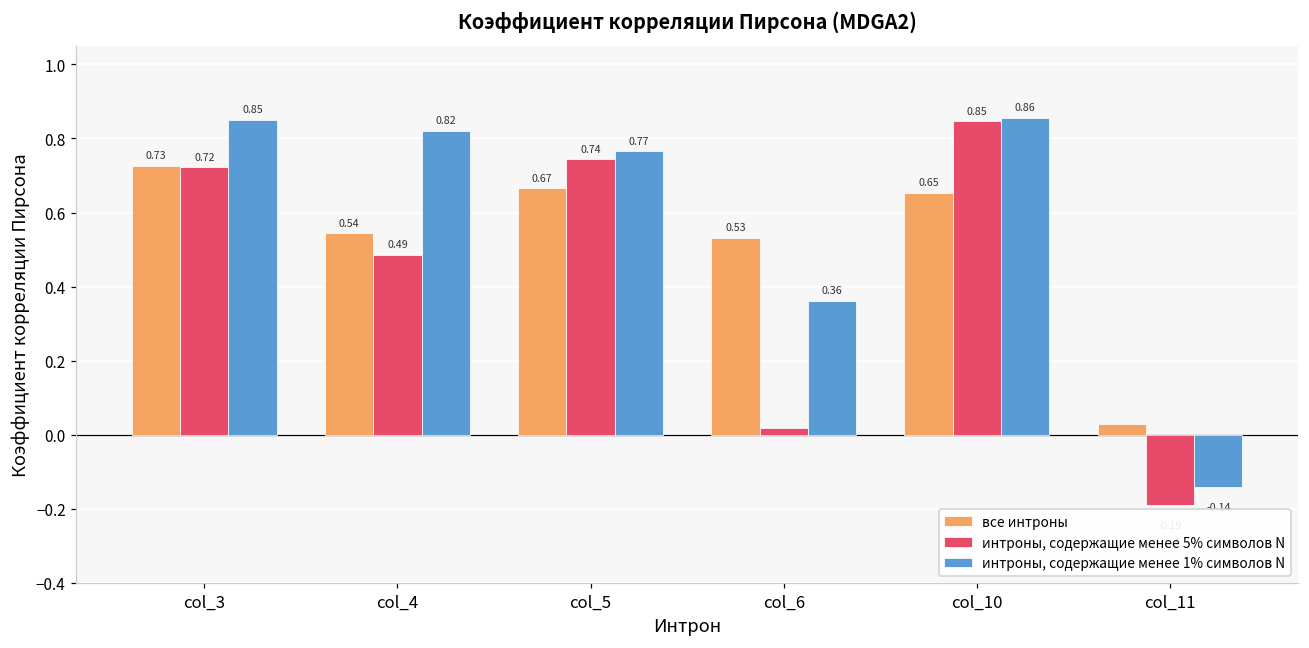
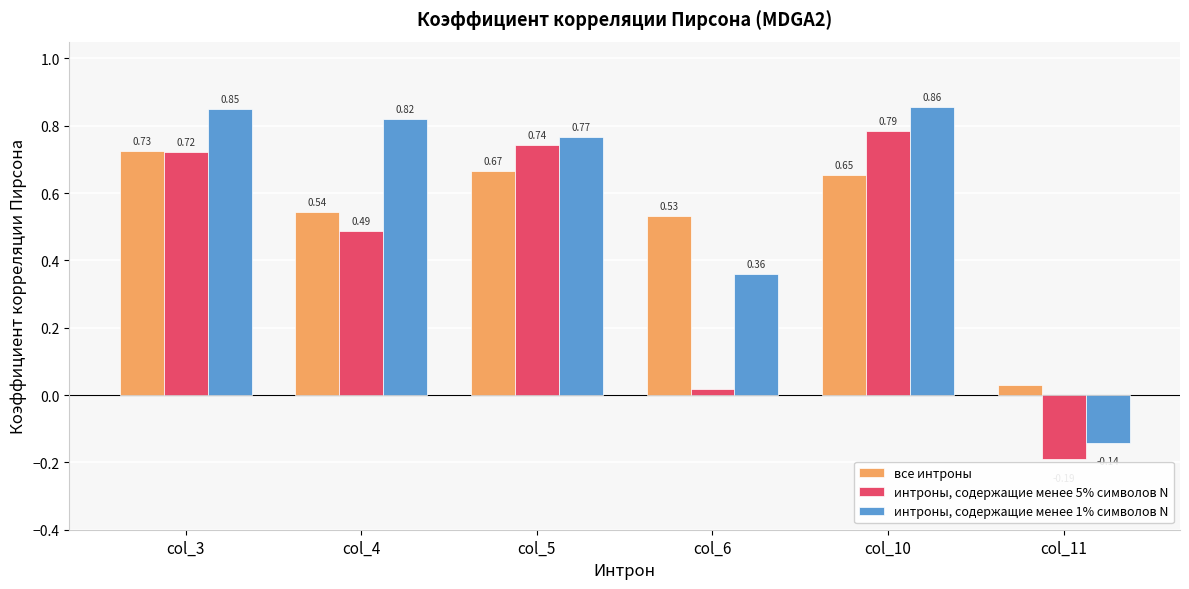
  {
    "все интроны": {
      "col_3": 0.73,
      "col_4": 0.54,
      "col_5": 0.67,
      "col_6": 0.53,
      "col_10": 0.65
    },
    "интроны, содержащие менее 5% символов N": {
      "col_3": 0.72,
      "col_4": 0.49,
      "col_5": 0.74,
-     "col_10": 0.85
+     "col_10": 0.79
    },
    "интроны, содержащие менее 1% символов N": {
      "col_3": 0.85,
      "col_4": 0.82,
      "col_5": 0.77,
      "col_6": 0.36,
      "col_10": 0.86
    }
  }
